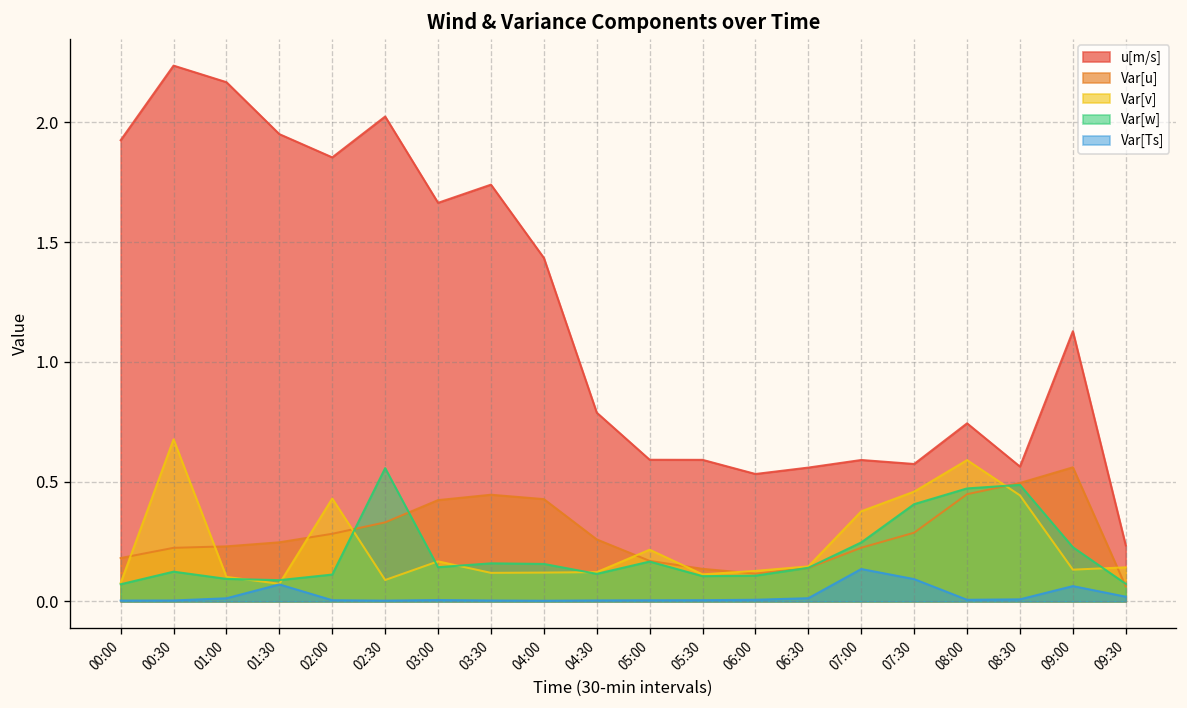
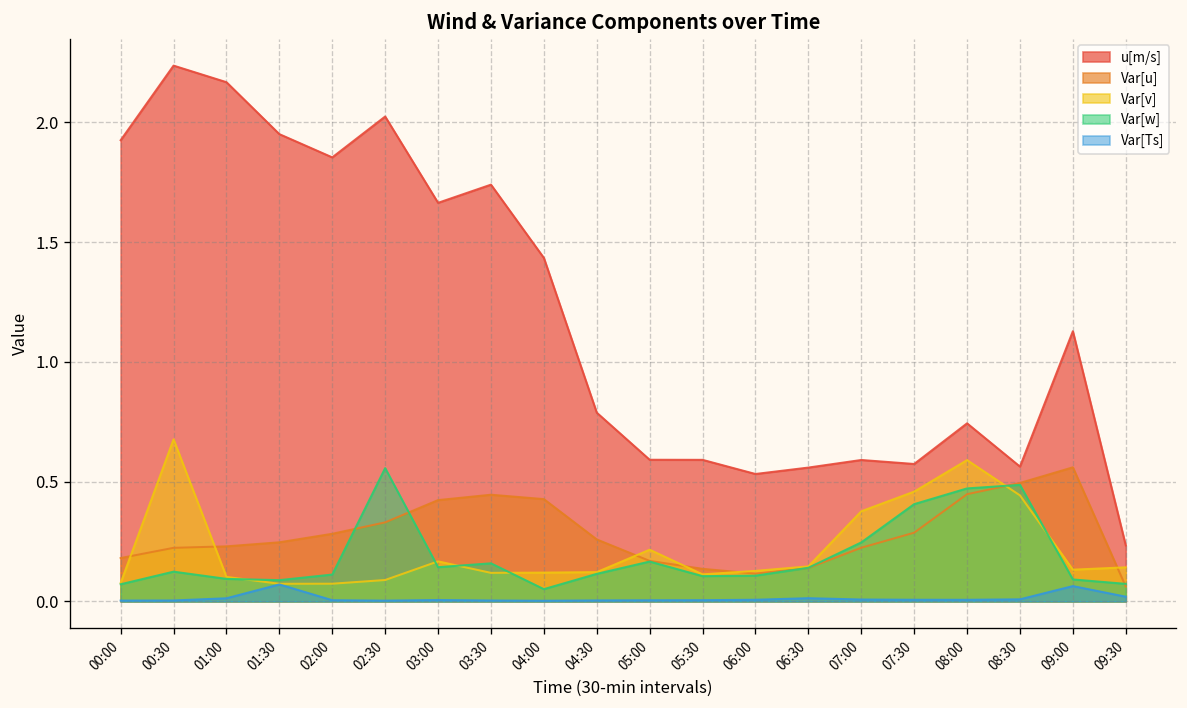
  {
    "Var[v]": {
      "00:30": 0.68,
-     "02:00": 0.43,
+     "02:00": 0.07,
      "02:30": 0.09,
      "03:00": 0.17,
      "03:30": 0.12,
      "04:00": 0.12,
      "05:00": 0.22,
      "07:00": 0.38,
      "07:30": 0.46,
      "08:00": 0.59,
      "08:30": 0.44,
      "09:00": 0.13,
      "09:30": 0.14
    },
    "Var[w]": {
      "00:30": 0.12,
      "01:30": 0.09,
      "02:00": 0.11,
      "02:30": 0.56,
      "03:00": 0.14,
      "03:30": 0.16,
-     "04:00": 0.16,
+     "04:00": 0.05,
      "07:00": 0.25,
      "07:30": 0.41,
      "08:00": 0.47,
-     "09:00": 0.23
+     "09:00": 0.09
    },
    "Var[Ts]": {
      "00:00": 0.00,
      "00:30": 0.00,
      "01:00": 0.01,
      "02:00": 0.00,
      "02:30": 0.00,
      "03:00": 0.01,
      "03:30": 0.00,
      "04:00": 0.00,
      "04:30": 0.00,
      "05:00": 0.00,
      "05:30": 0.01,
      "06:00": 0.01,
      "06:30": 0.01,
-     "07:00": 0.14,
-     "07:30": 0.09,
+     "07:00": 0.01,
+     "07:30": 0.01,
      "08:00": 0.01,
      "08:30": 0.01,
      "09:00": 0.06,
      "09:30": 0.02
    }
  }
